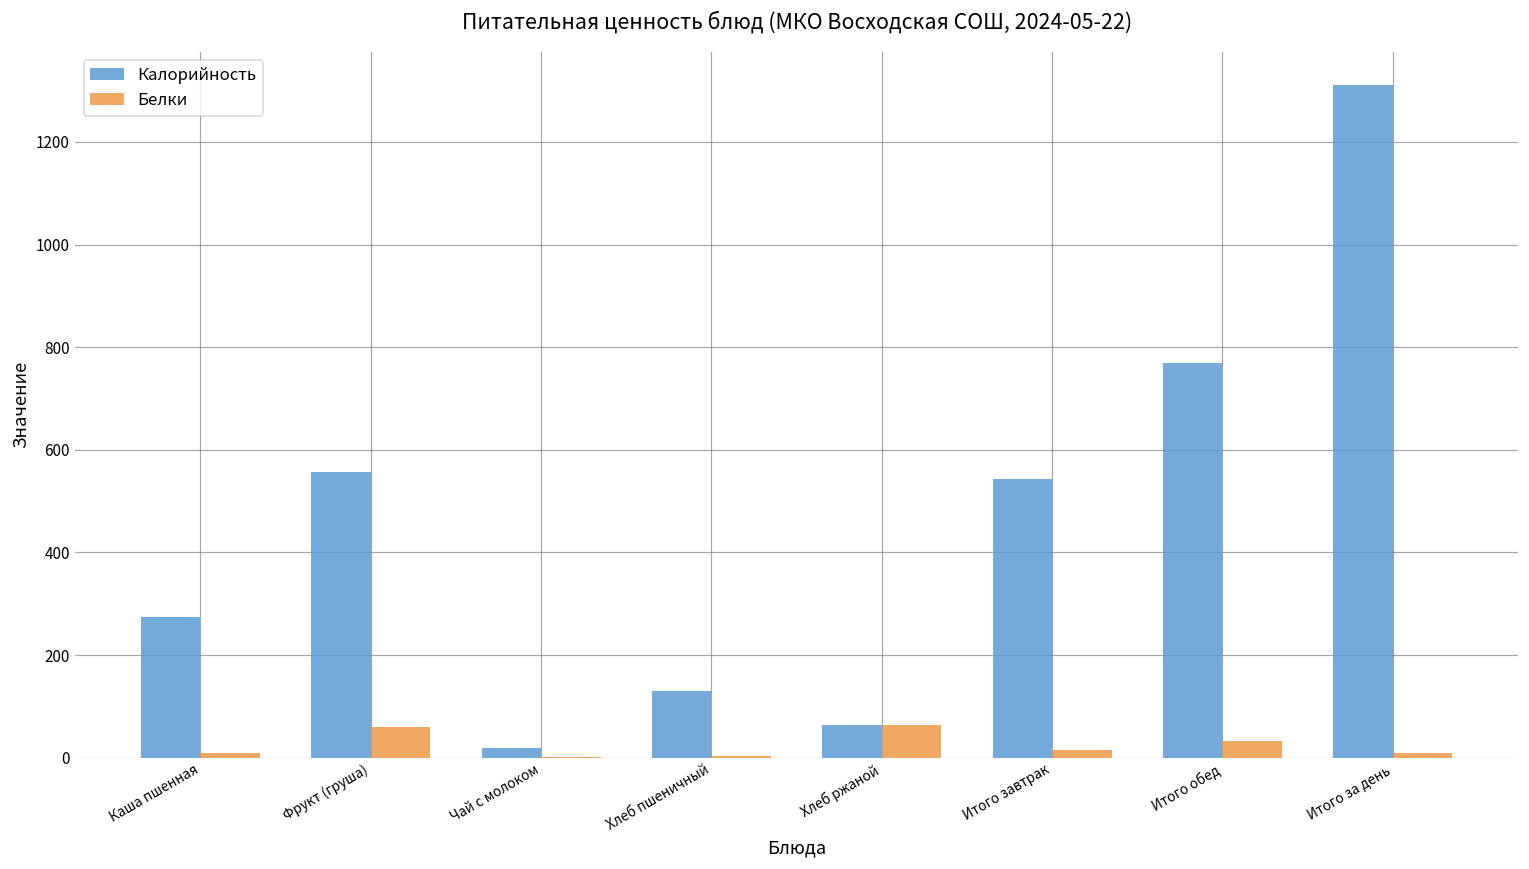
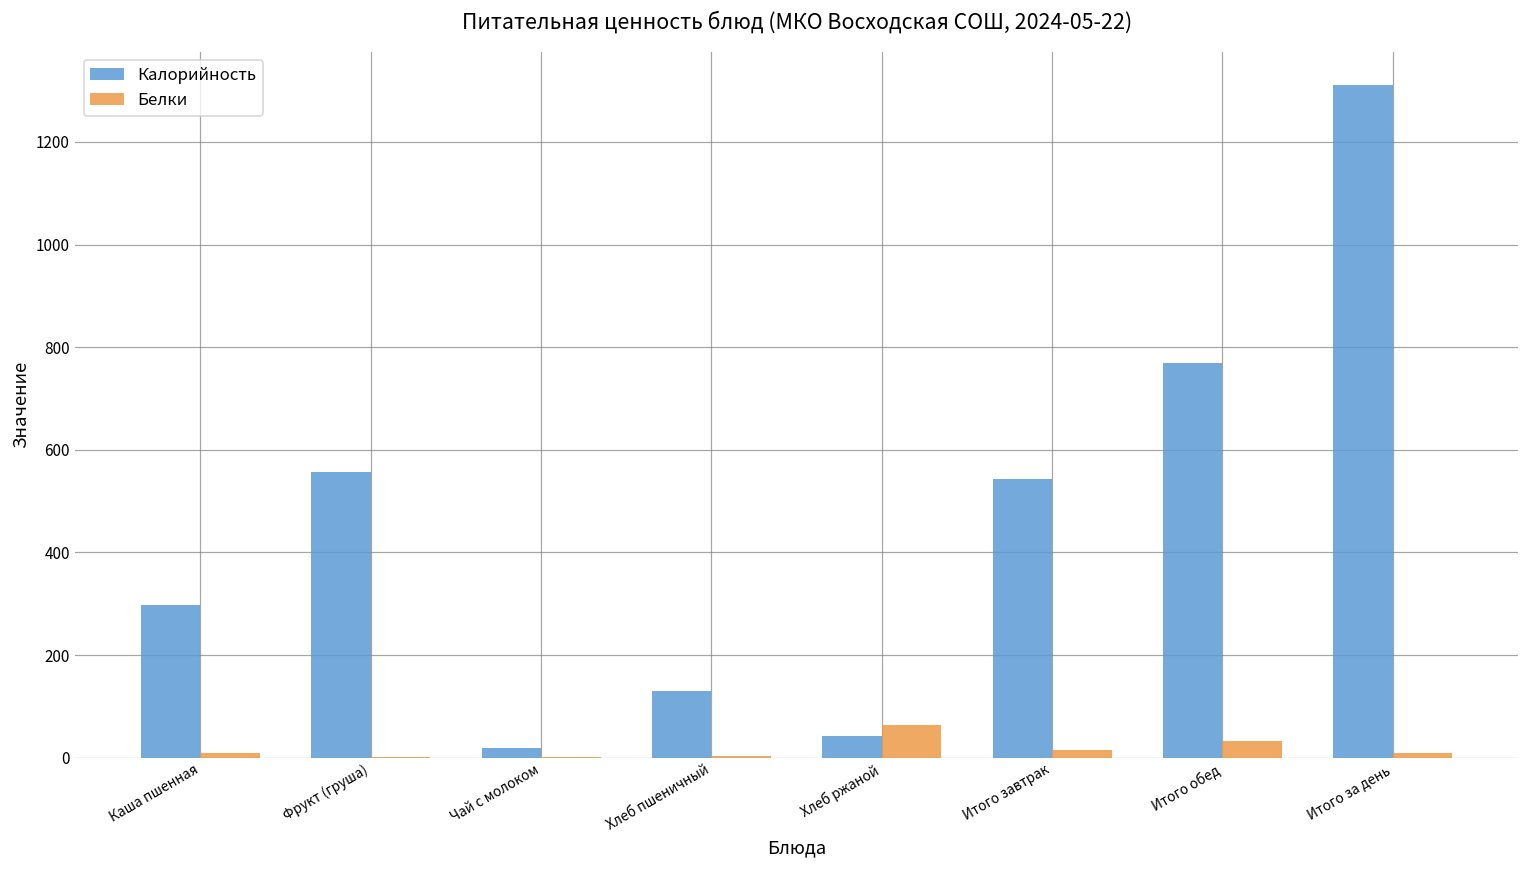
  {
    "Калорийность": {
-     "Каша пшенная": 270,
+     "Каша пшенная": 300,
      "Фрукт (груша)": 560,
      "Чай с молоком": 20,
      "Хлеб пшеничный": 130,
-     "Хлеб ржаной": 60,
+     "Хлеб ржаной": 40,
      "Итого завтрак": 540,
      "Итого обед": 770,
      "Итого за день": 1310
    },
    "Белки": {
      "Каша пшенная": 10,
-     "Фрукт (груша)": 60,
+     "Фрукт (груша)": 0,
      "Хлеб ржаной": 60,
      "Итого завтрак": 20,
      "Итого обед": 30,
      "Итого за день": 10
    }
  }
